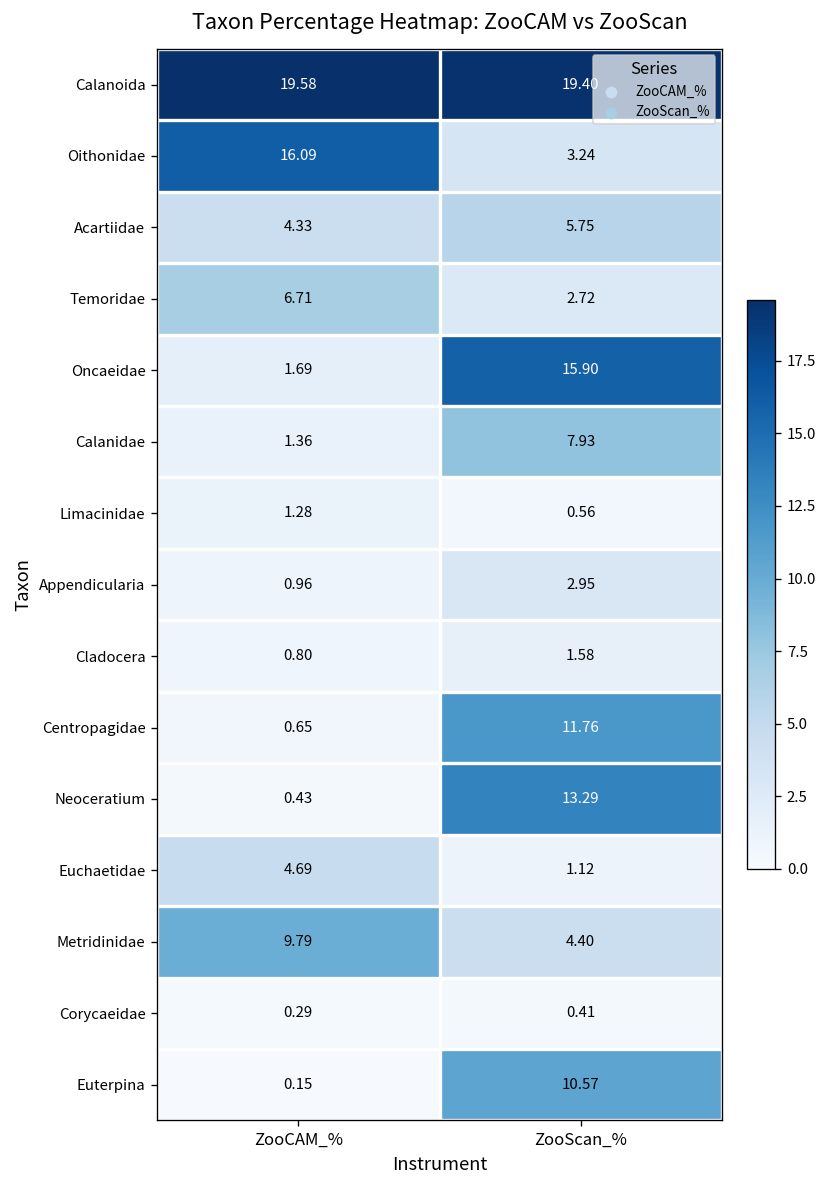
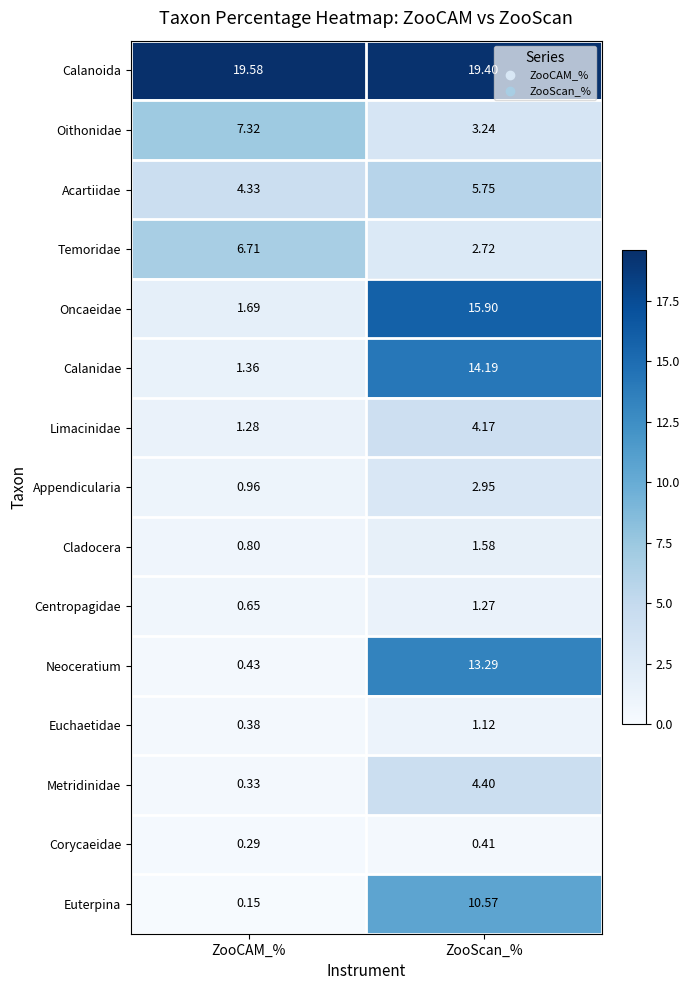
  {
    "Calanoida": {
      "ZooCAM_%": 19.58
    },
    "Oithonidae": {
-     "ZooCAM_%": 16.09,
+     "ZooCAM_%": 7.32,
      "ZooScan_%": 3.24
    },
    "Acartiidae": {
      "ZooCAM_%": 4.33,
      "ZooScan_%": 5.75
    },
    "Temoridae": {
      "ZooCAM_%": 6.71,
      "ZooScan_%": 2.72
    },
    "Oncaeidae": {
      "ZooCAM_%": 1.69,
      "ZooScan_%": 15.90
    },
    "Calanidae": {
      "ZooCAM_%": 1.36,
-     "ZooScan_%": 7.93
+     "ZooScan_%": 14.19
    },
    "Limacinidae": {
      "ZooCAM_%": 1.28,
-     "ZooScan_%": 0.56
+     "ZooScan_%": 4.17
    },
    "Appendicularia": {
      "ZooCAM_%": 0.96,
      "ZooScan_%": 2.95
    },
    "Cladocera": {
      "ZooCAM_%": 0.80,
      "ZooScan_%": 1.58
    },
    "Centropagidae": {
      "ZooCAM_%": 0.65,
-     "ZooScan_%": 11.76
+     "ZooScan_%": 1.27
    },
    "Neoceratium": {
      "ZooCAM_%": 0.43,
      "ZooScan_%": 13.29
    },
    "Euchaetidae": {
-     "ZooCAM_%": 4.69,
+     "ZooCAM_%": 0.38,
      "ZooScan_%": 1.12
    },
    "Metridinidae": {
-     "ZooCAM_%": 9.79,
+     "ZooCAM_%": 0.33,
      "ZooScan_%": 4.40
    },
    "Corycaeidae": {
      "ZooCAM_%": 0.29,
      "ZooScan_%": 0.41
    },
    "Euterpina": {
      "ZooCAM_%": 0.15,
      "ZooScan_%": 10.57
    }
  }
